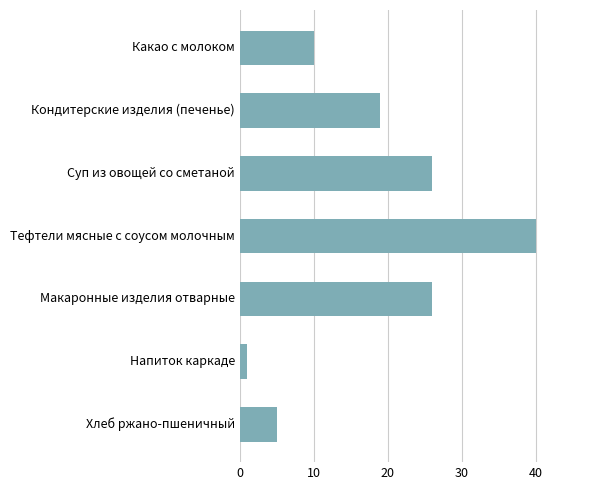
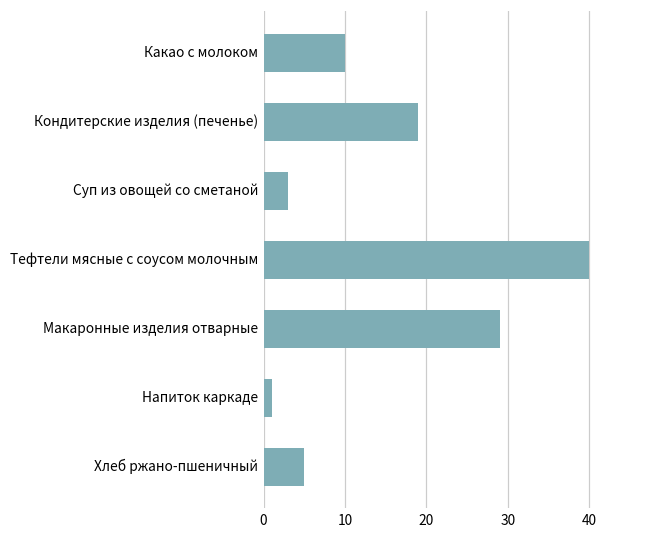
  {
    "Какао с молоком": 10,
    "Кондитерские изделия (печенье)": 19,
-   "Суп из овощей со сметаной": 26,
+   "Суп из овощей со сметаной": 3,
    "Тефтели мясные с соусом молочным": 40,
-   "Макаронные изделия отварные": 26,
+   "Макаронные изделия отварные": 29,
    "Напиток каркаде": 1,
    "Хлеб ржано-пшеничный": 5
  }
